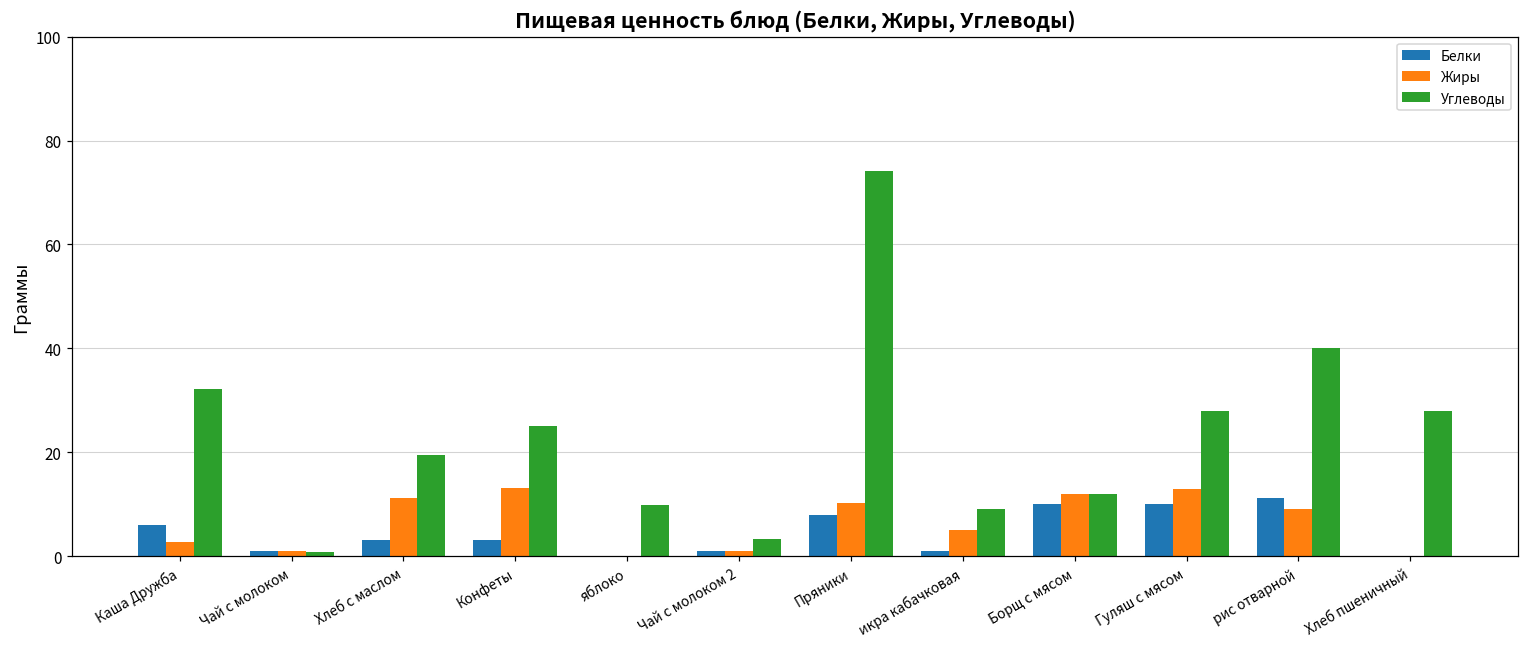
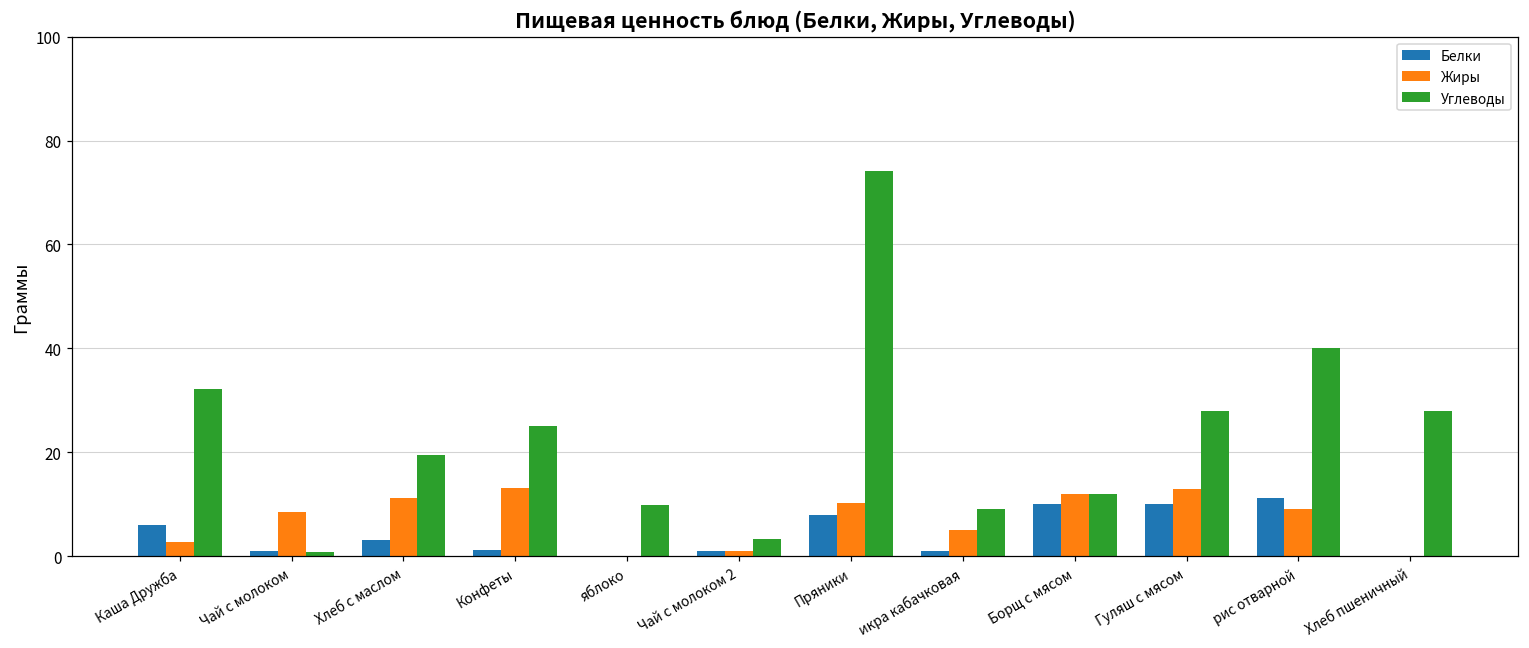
  {
    "Белки": {
      "Каша Дружба": 6,
      "Чай с молоком": 1,
      "Хлеб с маслом": 3,
-     "Конфеты": 3,
+     "Конфеты": 1,
      "яблоко": 0,
      "Чай с молоком 2": 1,
      "Пряники": 8,
      "икра кабачковая": 1,
      "Борщ с мясом": 10,
      "Гуляш с мясом": 10,
      "рис отварной": 11,
      "Хлеб пшеничный": 0
    },
    "Жиры": {
      "Каша Дружба": 3,
-     "Чай с молоком": 1,
+     "Чай с молоком": 9,
      "Хлеб с маслом": 11,
      "Конфеты": 13,
      "яблоко": 0,
      "Чай с молоком 2": 1,
      "Пряники": 10,
      "икра кабачковая": 5,
      "Борщ с мясом": 12,
      "Гуляш с мясом": 13,
      "рис отварной": 9,
      "Хлеб пшеничный": 0
    },
    "Углеводы": {
      "Каша Дружба": 32,
      "Чай с молоком": 1,
      "Хлеб с маслом": 19,
      "Конфеты": 25,
      "яблоко": 10,
      "Чай с молоком 2": 3,
      "Пряники": 74,
      "икра кабачковая": 9,
      "Борщ с мясом": 12,
      "Гуляш с мясом": 28,
      "рис отварной": 40,
      "Хлеб пшеничный": 28
    }
  }
